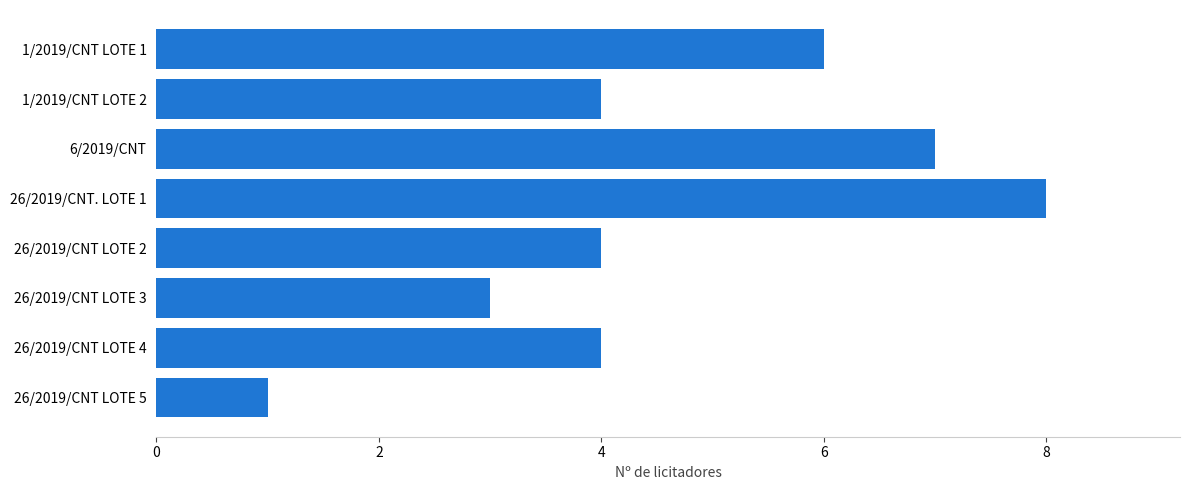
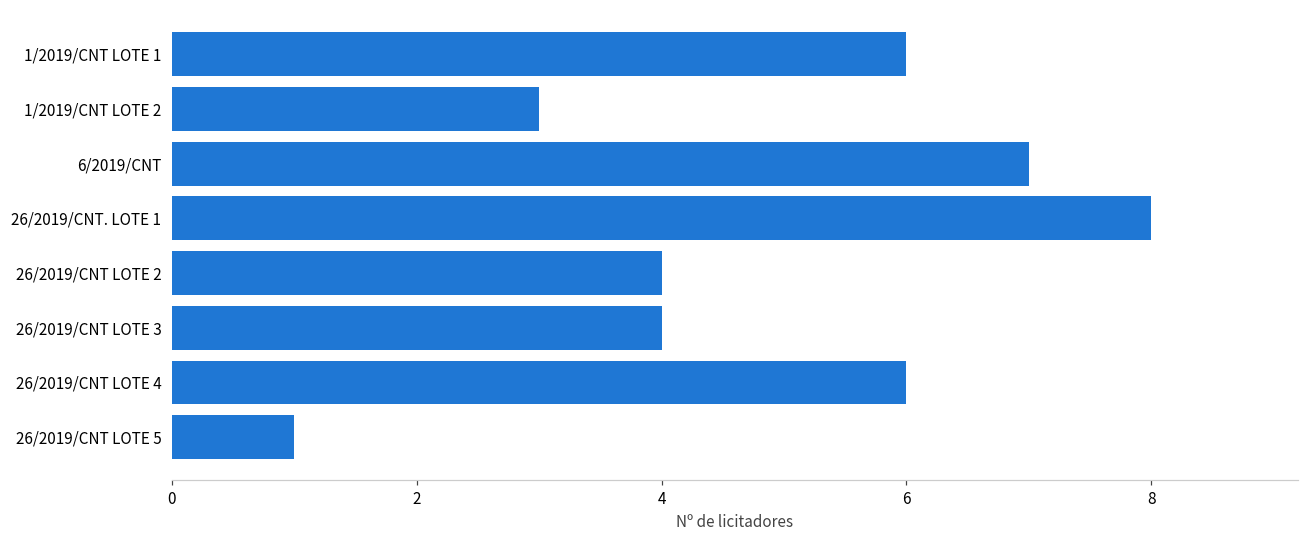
  {
    "1/2019/CNT LOTE 1": 6,
-   "1/2019/CNT LOTE 2": 4,
+   "1/2019/CNT LOTE 2": 3,
    "6/2019/CNT": 7,
    "26/2019/CNT. LOTE 1": 8,
    "26/2019/CNT LOTE 2": 4,
-   "26/2019/CNT LOTE 3": 3,
-   "26/2019/CNT LOTE 4": 4,
+   "26/2019/CNT LOTE 3": 4,
+   "26/2019/CNT LOTE 4": 6,
    "26/2019/CNT LOTE 5": 1
  }
